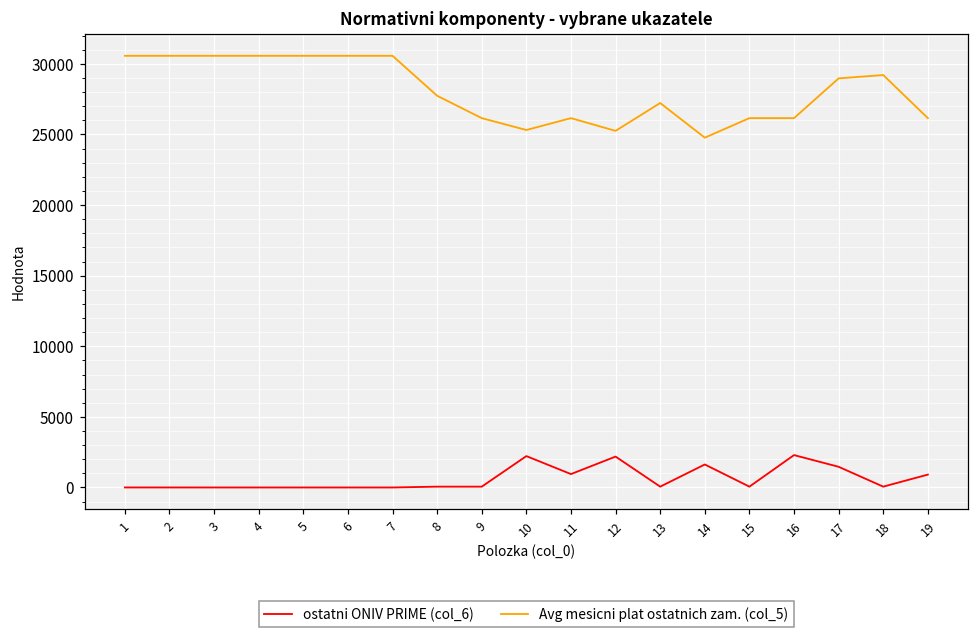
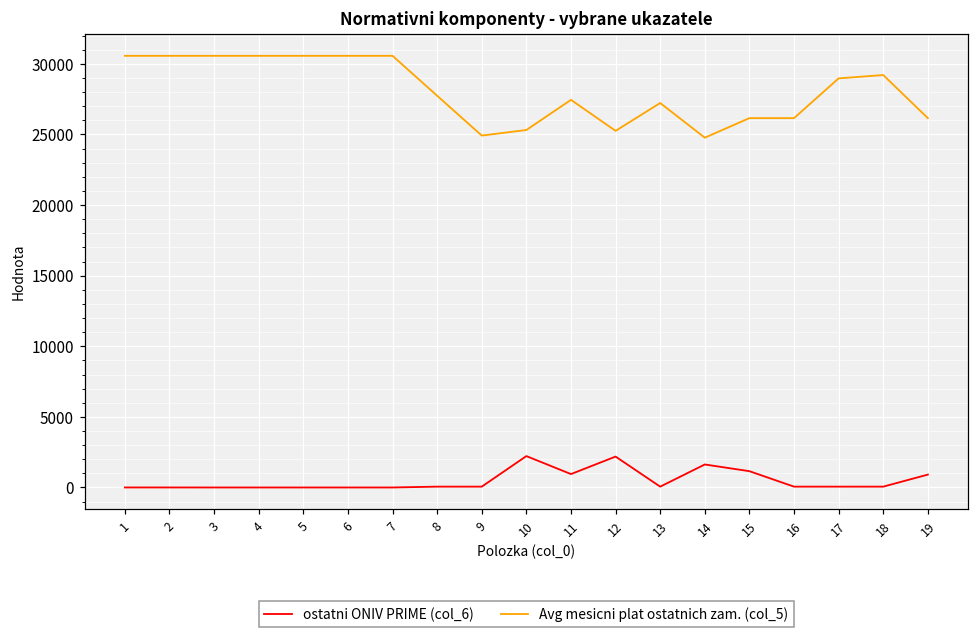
  {
    "ostatni ONIV PRIME (col_6)": {
      "1": 0,
      "2": 0,
      "3": 0,
      "4": 0,
      "5": 0,
      "6": 0,
      "7": 0,
      "8": 100,
      "9": 100,
      "10": 2200,
      "11": 900,
      "12": 2200,
      "13": 100,
      "14": 1600,
-     "15": 100,
-     "16": 2300,
-     "17": 1500,
+     "15": 1200,
+     "16": 100,
+     "17": 100,
      "18": 100,
      "19": 900
    },
    "Avg mesicni plat ostatnich zam. (col_5)": {
      "1": 30600,
      "2": 30600,
      "3": 30600,
      "4": 30600,
      "5": 30600,
      "6": 30600,
      "7": 30600,
      "8": 27700,
-     "9": 26200,
+     "9": 24900,
      "10": 25300,
-     "11": 26200,
+     "11": 27500,
      "12": 25300,
      "13": 27200,
      "14": 24800,
      "15": 26200,
      "16": 26200,
      "17": 29000,
      "18": 29200,
      "19": 26200
    }
  }
